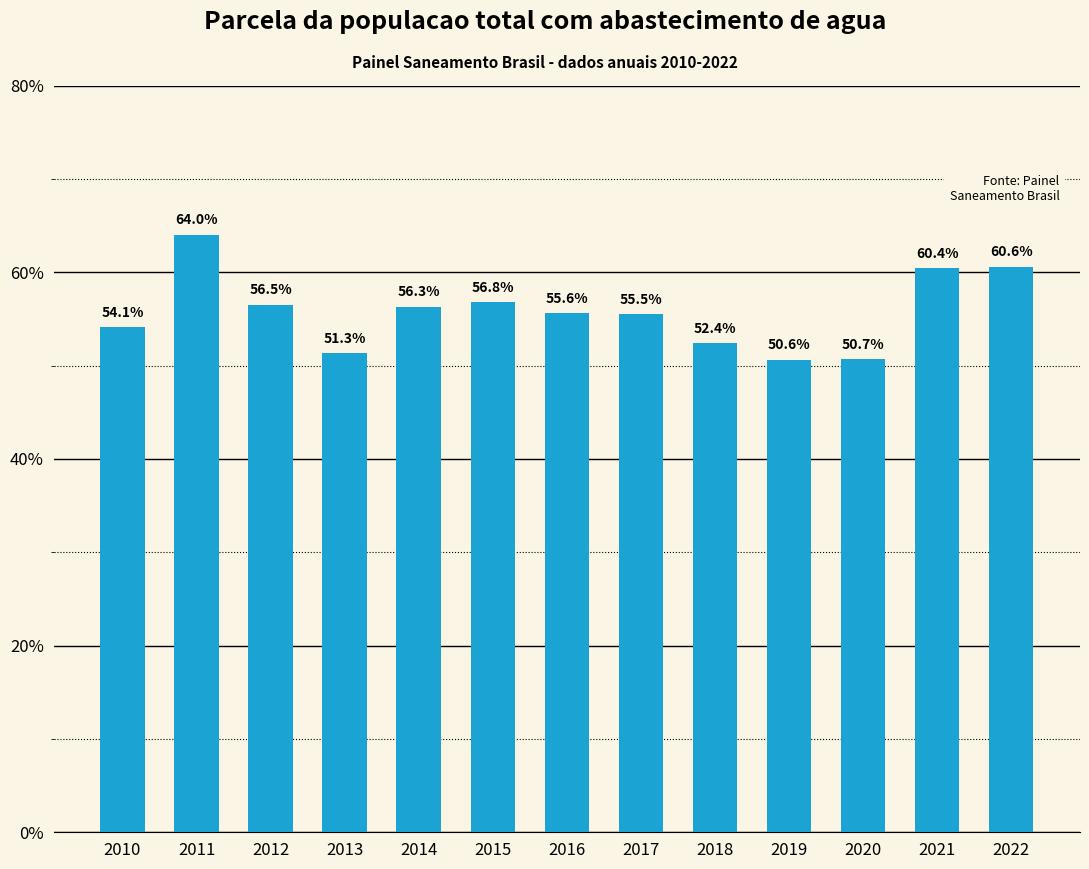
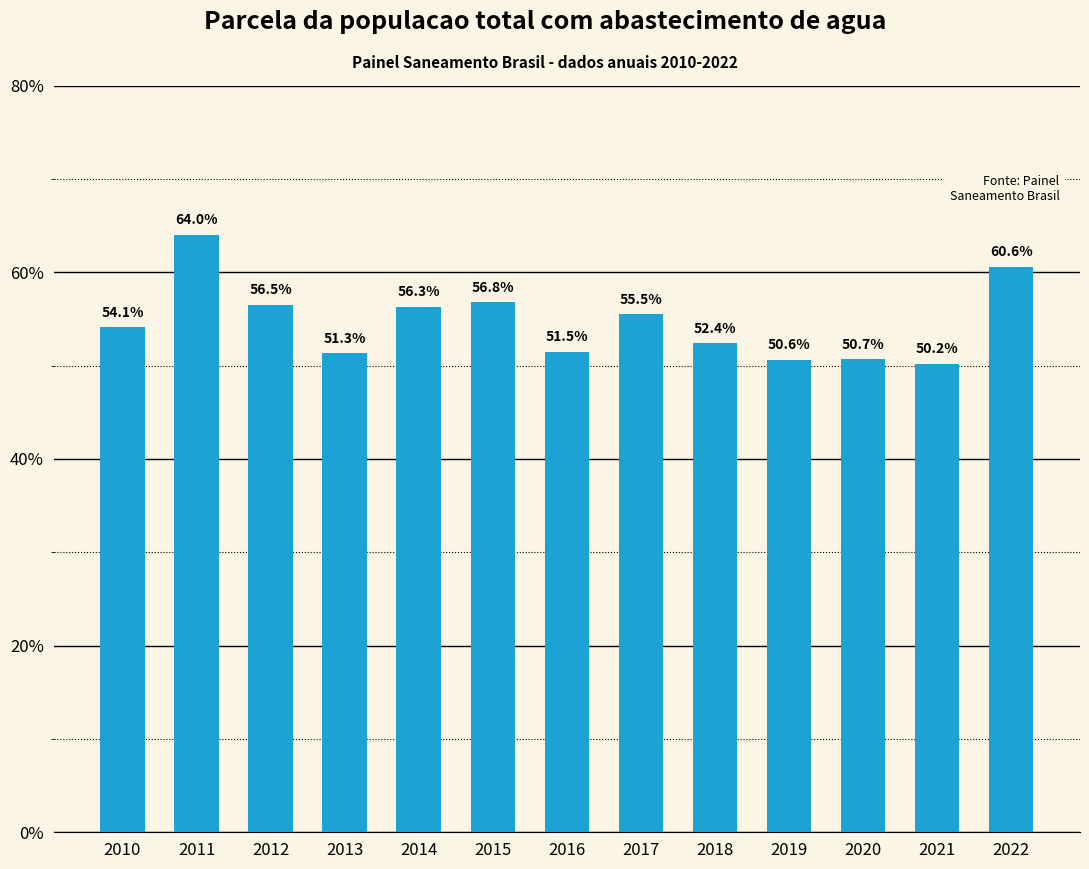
  {
    "2010": "54.1%",
    "2011": "64.0%",
    "2012": "56.5%",
    "2013": "51.3%",
    "2014": "56.3%",
    "2015": "56.8%",
-   "2016": "55.6%",
+   "2016": "51.5%",
    "2017": "55.5%",
    "2018": "52.4%",
    "2019": "50.6%",
    "2020": "50.7%",
-   "2021": "60.4%",
+   "2021": "50.2%",
    "2022": "60.6%"
  }
